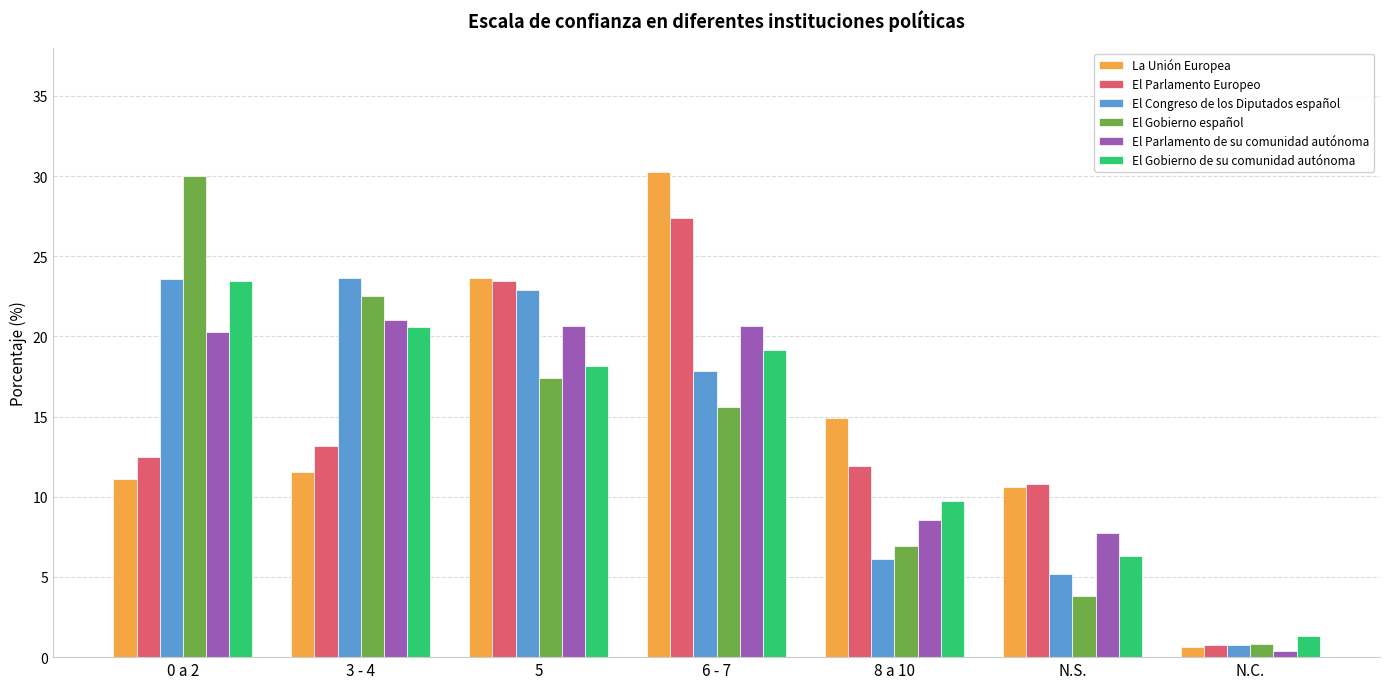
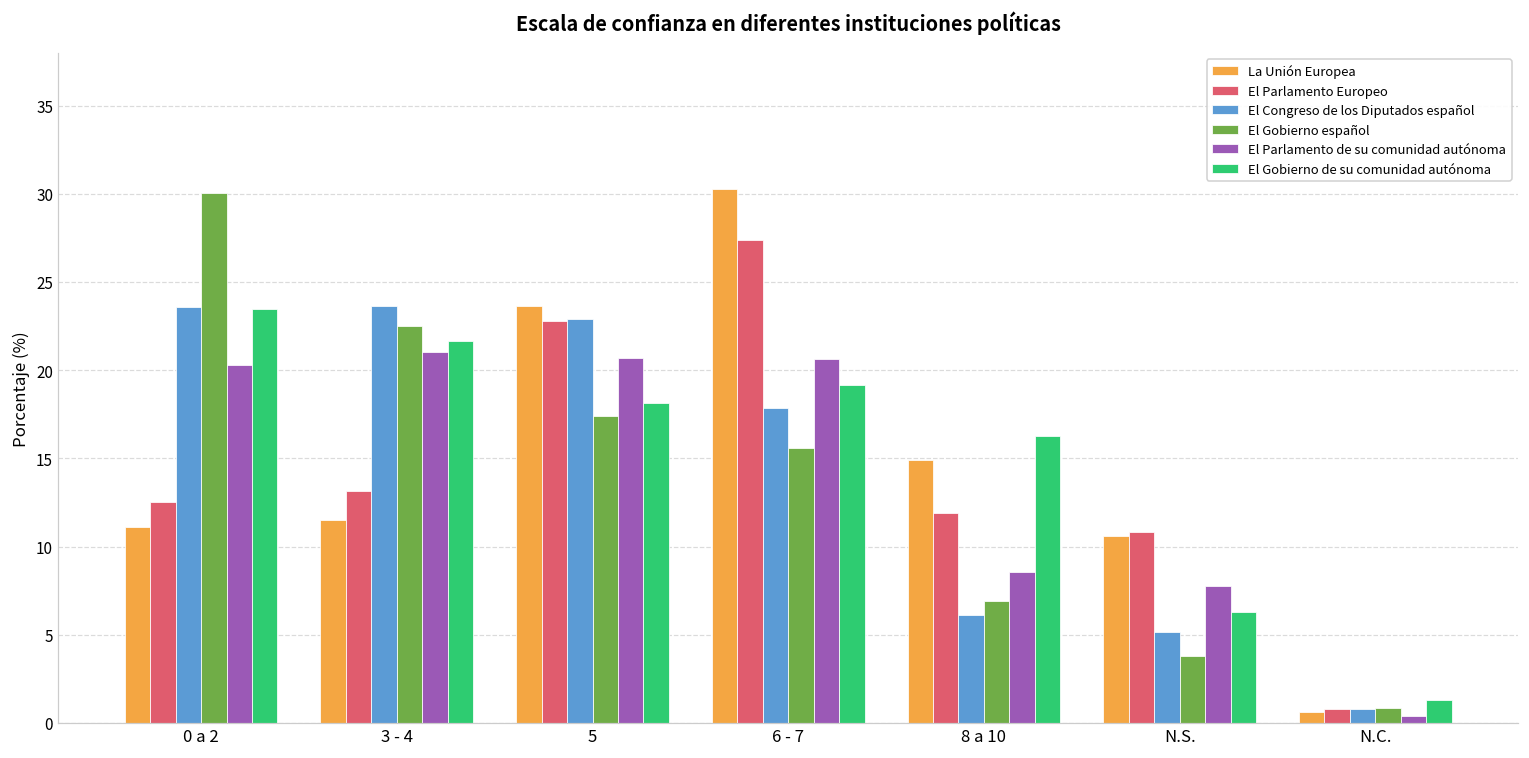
  {
    "La Unión Europea": {
      "0 a 2": 11.1,
      "3 - 4": 11.5,
      "5": 23.6,
      "6 - 7": 30.3,
      "8 a 10": 14.9,
      "N.S.": 10.6,
      "N.C.": 0.6
    },
    "El Parlamento Europeo": {
      "0 a 2": 12.5,
      "3 - 4": 13.2,
-     "5": 23.5,
+     "5": 22.8,
      "6 - 7": 27.4,
      "8 a 10": 11.9,
      "N.S.": 10.8,
      "N.C.": 0.8
    },
    "El Congreso de los Diputados español": {
      "0 a 2": 23.6,
      "3 - 4": 23.7,
      "5": 22.9,
      "6 - 7": 17.9,
      "8 a 10": 6.1,
      "N.S.": 5.2,
      "N.C.": 0.8
    },
    "El Gobierno español": {
      "0 a 2": 30.0,
      "3 - 4": 22.5,
      "5": 17.4,
      "6 - 7": 15.6,
      "8 a 10": 6.9,
      "N.S.": 3.8,
      "N.C.": 0.8
    },
    "El Parlamento de su comunidad autónoma": {
      "0 a 2": 20.3,
      "3 - 4": 21.0,
      "5": 20.7,
      "6 - 7": 20.6,
      "8 a 10": 8.6,
      "N.S.": 7.7,
      "N.C.": 0.4
    },
    "El Gobierno de su comunidad autónoma": {
      "0 a 2": 23.5,
-     "3 - 4": 20.6,
+     "3 - 4": 21.6,
      "5": 18.1,
      "6 - 7": 19.2,
-     "8 a 10": 9.8,
+     "8 a 10": 16.3,
      "N.S.": 6.3,
      "N.C.": 1.3
    }
  }
